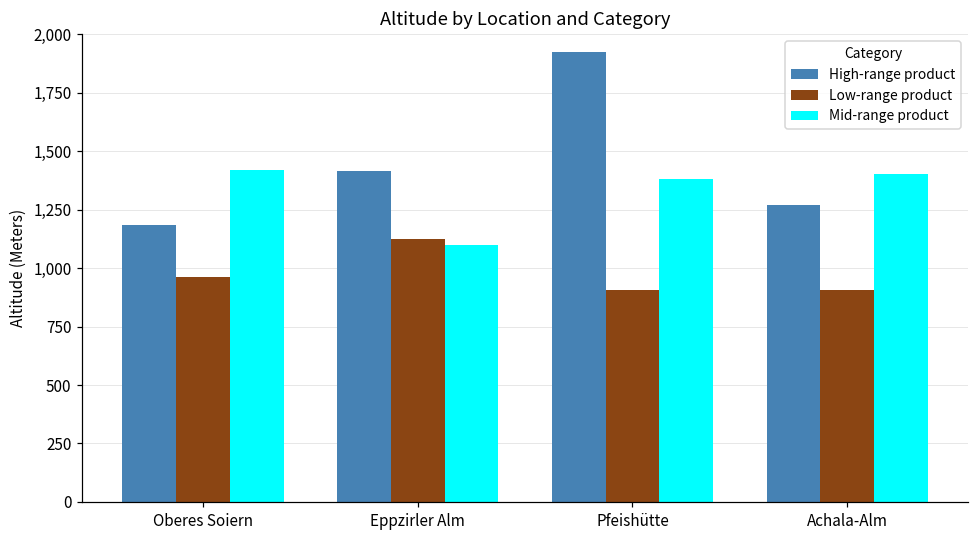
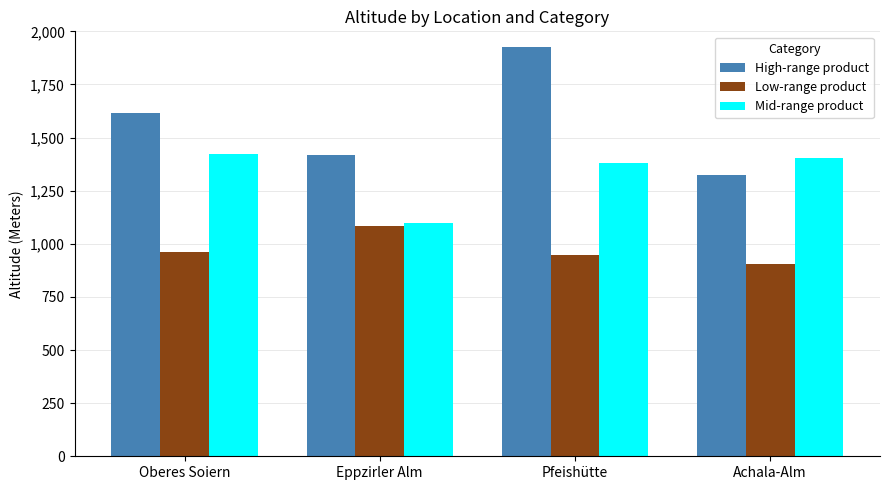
  {
    "High-range product": {
-     "Oberes Soiern": "1,180",
+     "Oberes Soiern": "1,620",
      "Eppzirler Alm": "1,420",
      "Pfeishütte": "1,930",
-     "Achala-Alm": "1,270"
+     "Achala-Alm": "1,320"
    },
    "Low-range product": {
      "Oberes Soiern": "960",
-     "Eppzirler Alm": "1,120",
-     "Pfeishütte": "910",
+     "Eppzirler Alm": "1,090",
+     "Pfeishütte": "950",
      "Achala-Alm": "910"
    },
    "Mid-range product": {
      "Oberes Soiern": "1,420",
      "Eppzirler Alm": "1,100",
      "Pfeishütte": "1,380",
      "Achala-Alm": "1,400"
    }
  }
